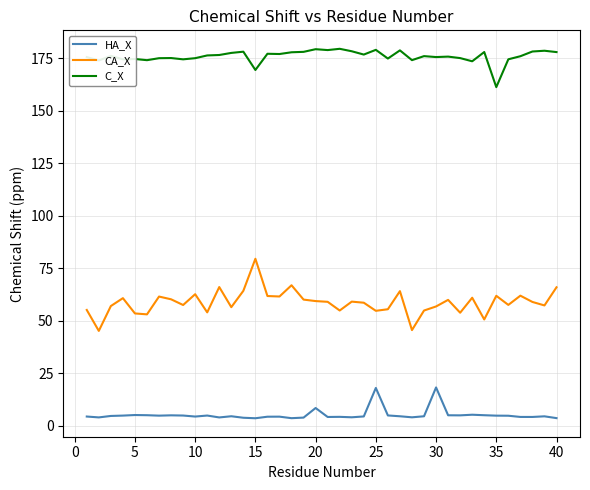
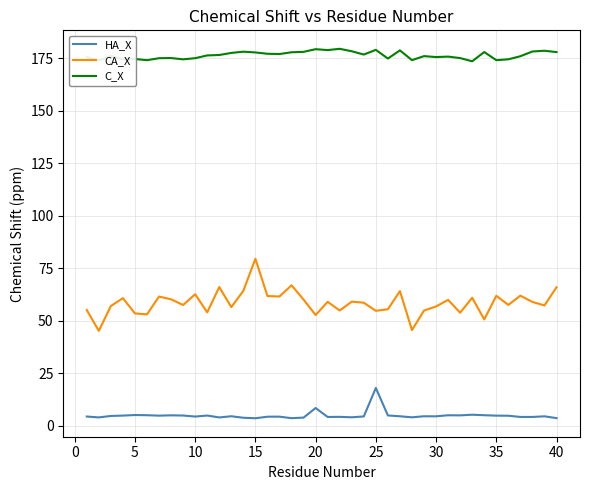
  {
    "HA_X": {
      "5": 5,
      "10": 4,
      "15": 4,
      "20": 8,
      "25": 18,
-     "30": 18,
+     "30": 4,
      "35": 5,
      "40": 4
    },
    "CA_X": {
      "5": 53,
      "10": 63,
      "15": 79,
-     "20": 59,
+     "20": 53,
      "25": 55,
      "30": 57,
      "35": 62,
      "40": 66
    },
    "C_X": {
      "10": 175,
-     "15": 169,
+     "15": 178,
      "20": 179,
      "25": 179,
      "30": 176,
-     "35": 161,
+     "35": 174,
      "40": 178
    }
  }
